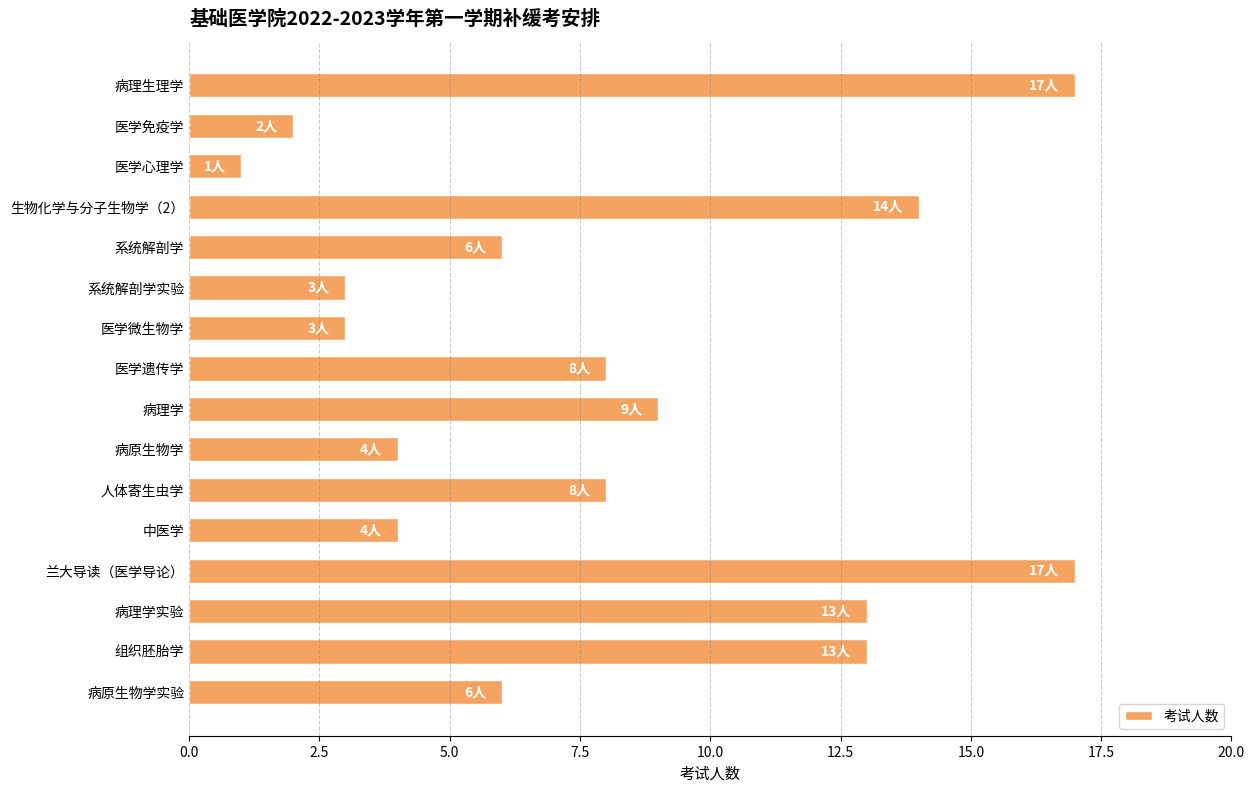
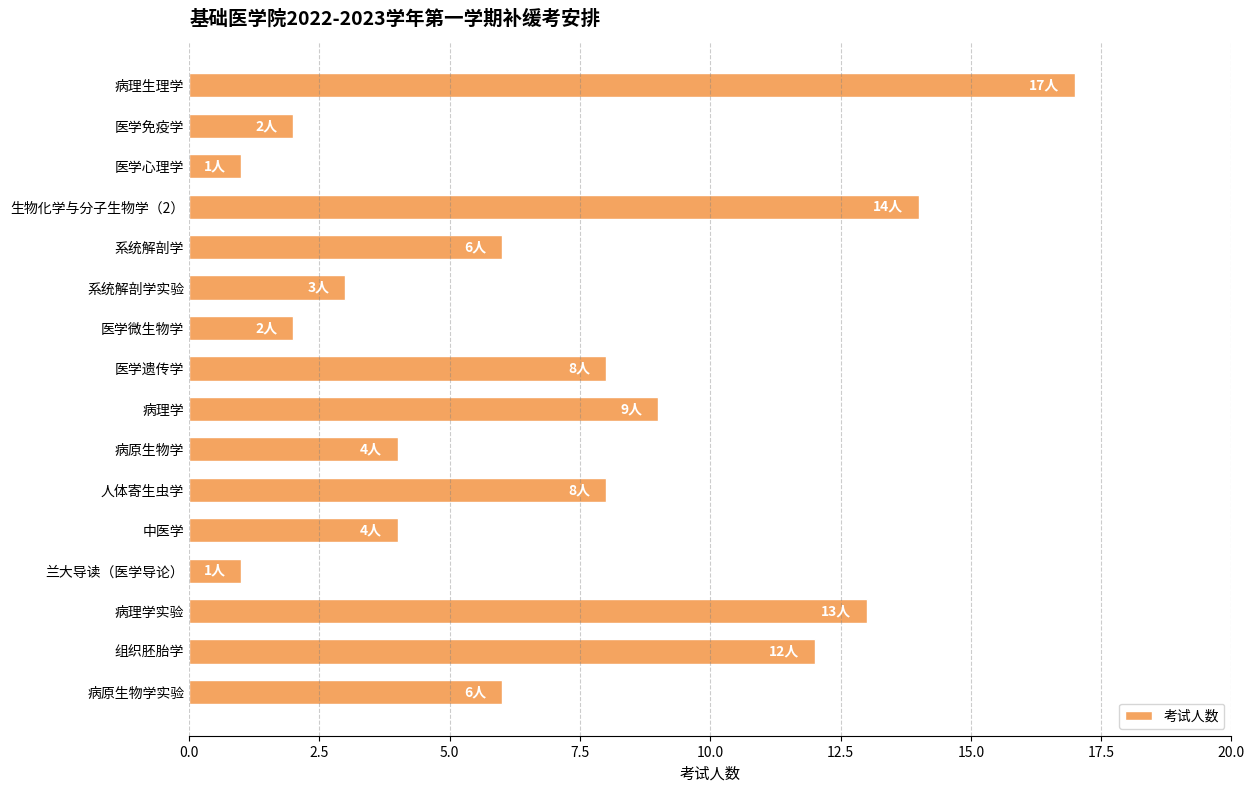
  {
    "病理生理学": "17人",
    "医学免疫学": "2人",
    "医学心理学": "1人",
    "生物化学与分子生物学（2）": "14人",
    "系统解剖学": "6人",
    "系统解剖学实验": "3人",
-   "医学微生物学": "3人",
+   "医学微生物学": "2人",
    "医学遗传学": "8人",
    "病理学": "9人",
    "病原生物学": "4人",
    "人体寄生虫学": "8人",
    "中医学": "4人",
-   "兰大导读（医学导论）": "17人",
+   "兰大导读（医学导论）": "1人",
    "病理学实验": "13人",
-   "组织胚胎学": "13人",
+   "组织胚胎学": "12人",
    "病原生物学实验": "6人"
  }
